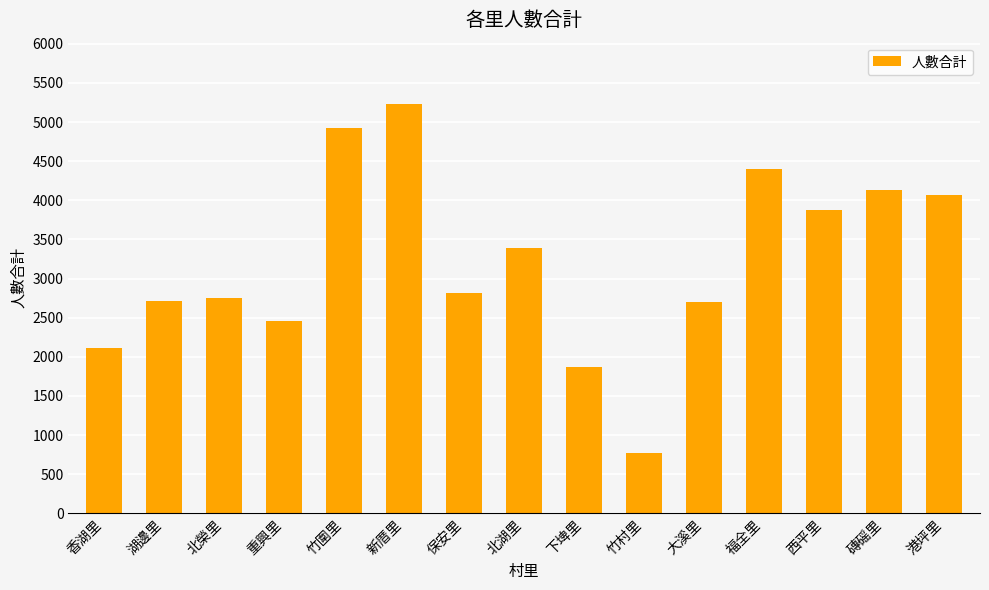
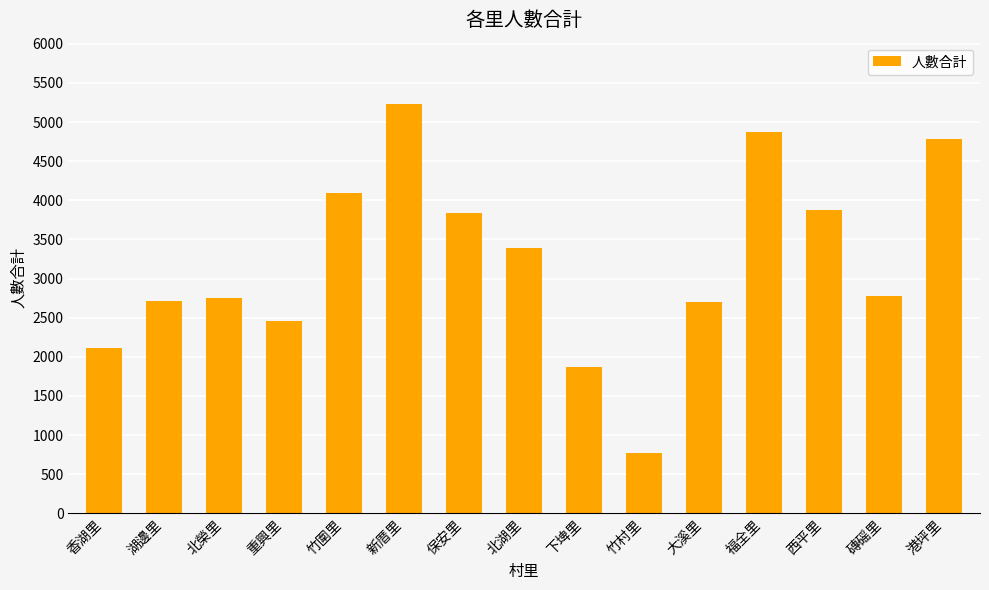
  {
    "香湖里": 2100,
    "湖邊里": 2700,
    "北榮里": 2700,
    "重興里": 2500,
-   "竹圍里": 4900,
+   "竹圍里": 4100,
    "新厝里": 5200,
-   "保安里": 2800,
+   "保安里": 3800,
    "北湖里": 3400,
    "下埤里": 1900,
    "竹村里": 800,
    "大溪里": 2700,
-   "福全里": 4400,
+   "福全里": 4900,
    "西平里": 3900,
-   "磚磘里": 4100,
-   "港坪里": 4100
+   "磚磘里": 2800,
+   "港坪里": 4800
  }
